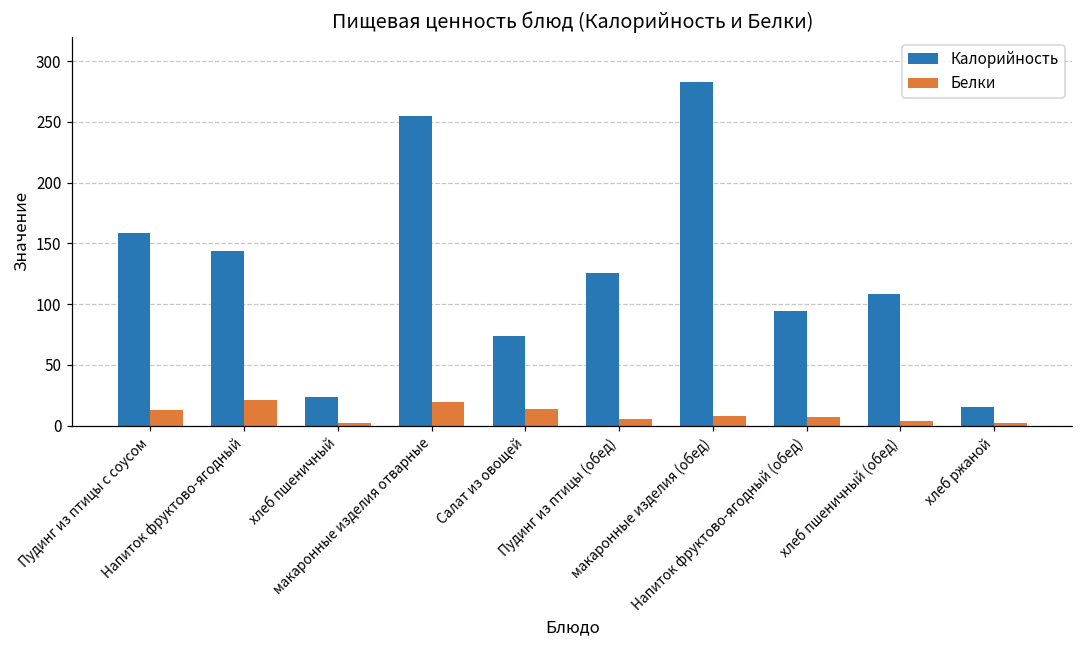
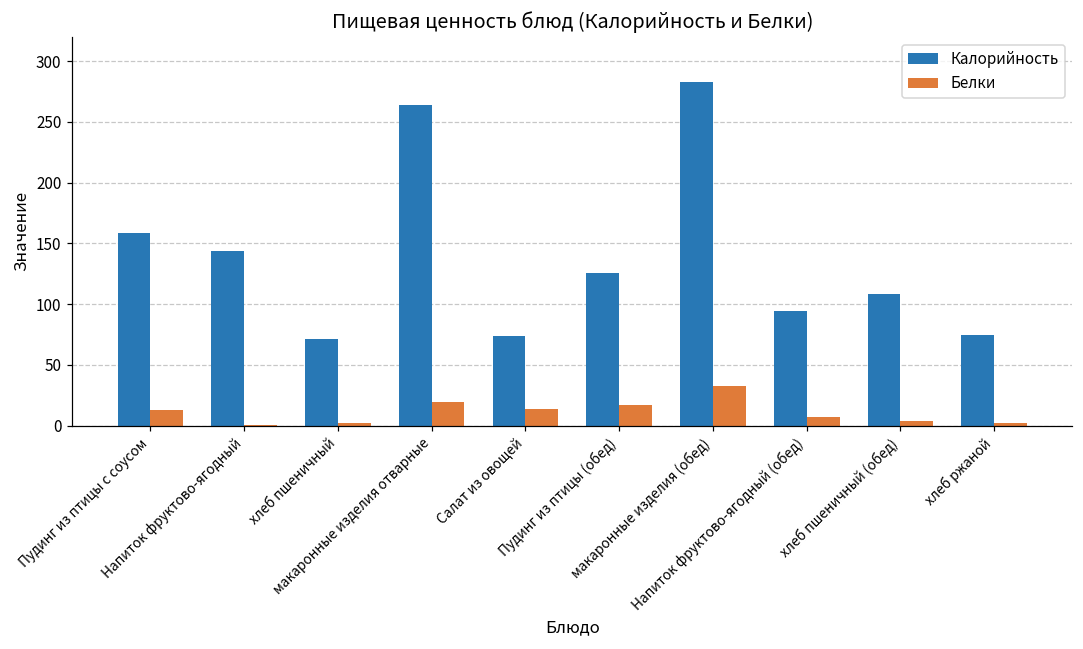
  {
    "Калорийность": {
      "Пудинг из птицы с соусом": 159,
      "Напиток фруктово-ягодный": 144,
-     "хлеб пшеничный": 24,
-     "макаронные изделия отварные": 255,
+     "хлеб пшеничный": 71,
+     "макаронные изделия отварные": 264,
      "Салат из овощей": 74,
      "Пудинг из птицы (обед)": 126,
      "макаронные изделия (обед)": 283,
      "Напиток фруктово-ягодный (обед)": 94,
      "хлеб пшеничный (обед)": 108,
-     "хлеб ржаной": 15
+     "хлеб ржаной": 75
    },
    "Белки": {
      "Пудинг из птицы с соусом": 13,
-     "Напиток фруктово-ягодный": 21,
+     "Напиток фруктово-ягодный": 0,
      "хлеб пшеничный": 2,
      "макаронные изделия отварные": 20,
      "Салат из овощей": 14,
-     "Пудинг из птицы (обед)": 5,
-     "макаронные изделия (обед)": 8,
+     "Пудинг из птицы (обед)": 17,
+     "макаронные изделия (обед)": 33,
      "Напиток фруктово-ягодный (обед)": 8,
      "хлеб пшеничный (обед)": 4
    }
  }
